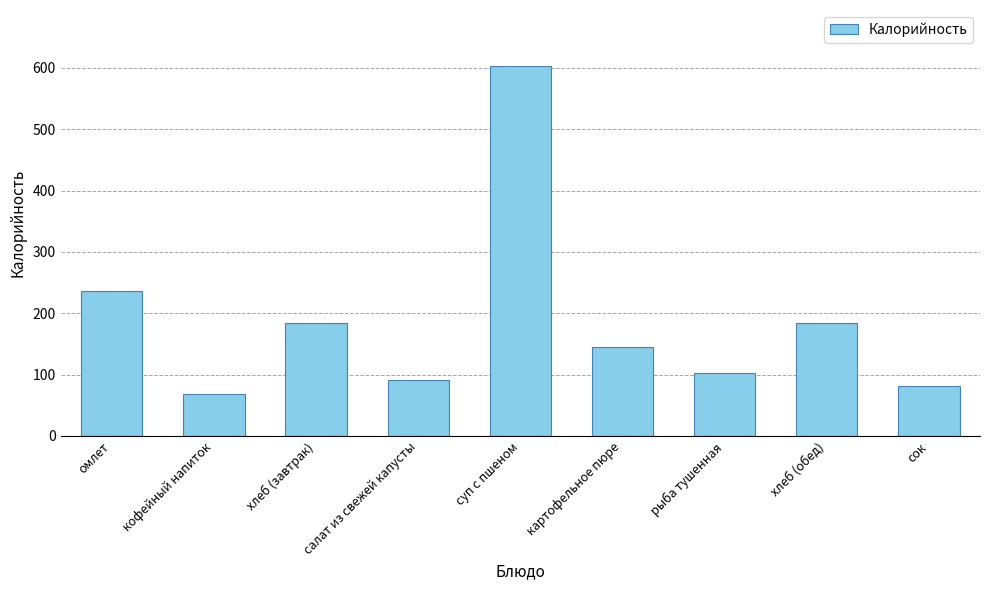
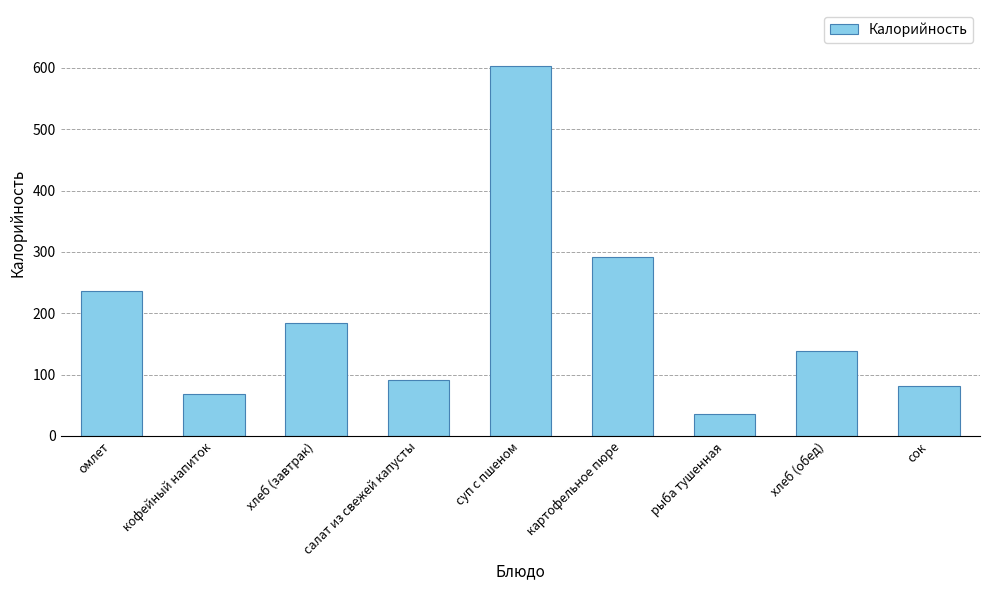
  {
    "омлет": 240,
    "кофейный напиток": 70,
    "хлеб (завтрак)": 180,
    "салат из свежей капусты": 90,
    "суп с пшеном": 600,
-   "картофельное пюре": 150,
-   "рыба тушенная": 100,
-   "хлеб (обед)": 180,
+   "картофельное пюре": 290,
+   "рыба тушенная": 40,
+   "хлеб (обед)": 140,
    "сок": 80
  }
